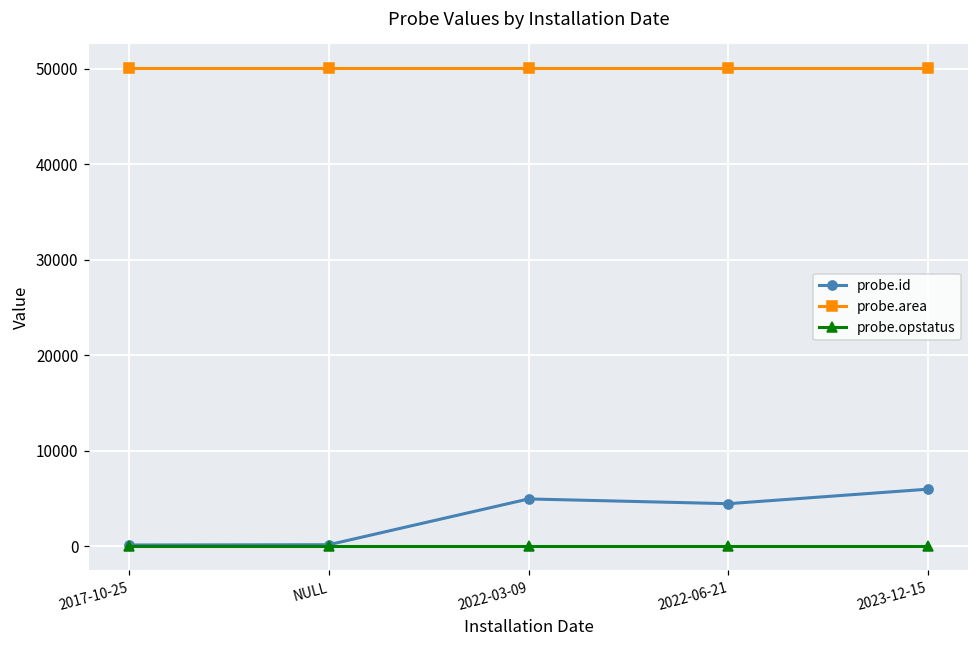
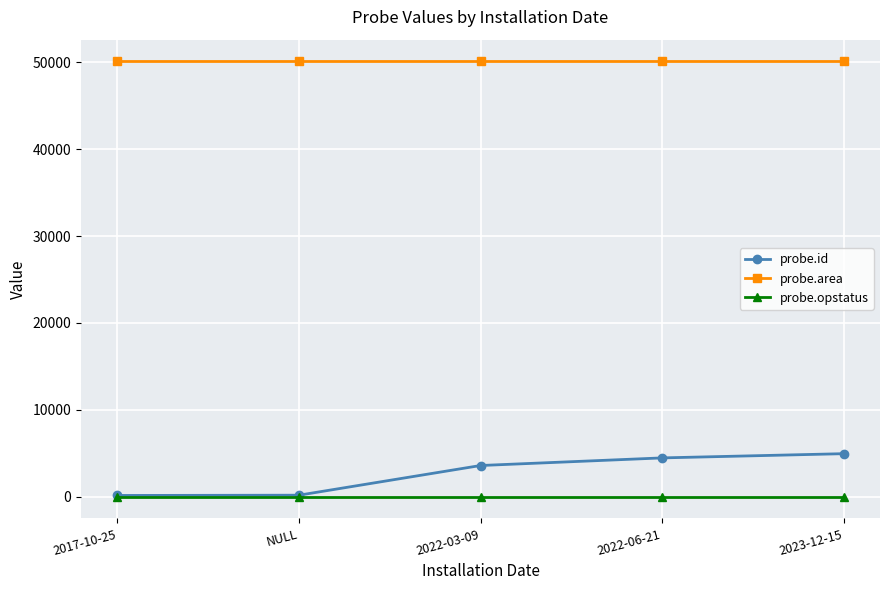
  {
    "probe.id": {
-     "2022-03-09": 5000,
+     "2022-03-09": 4000,
      "2022-06-21": 4000,
-     "2023-12-15": 6000
+     "2023-12-15": 5000
    },
    "probe.area": {
      "2017-10-25": 50000,
      "NULL": 50000,
      "2022-03-09": 50000,
      "2022-06-21": 50000,
      "2023-12-15": 50000
    },
    "probe.opstatus": {
      "2022-03-09": 0,
      "2022-06-21": 0,
      "2023-12-15": 0
    }
  }
